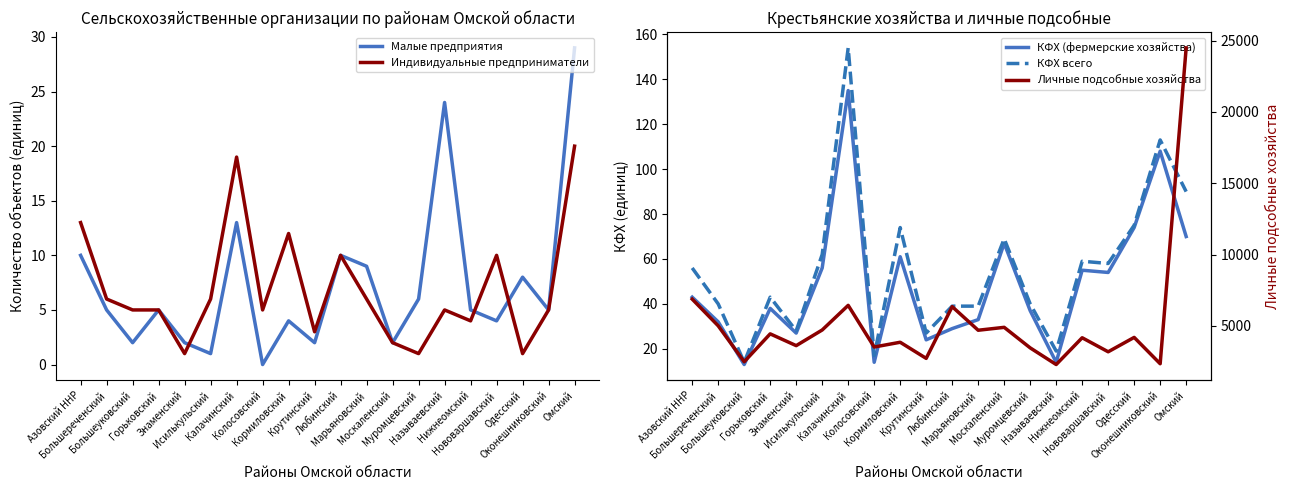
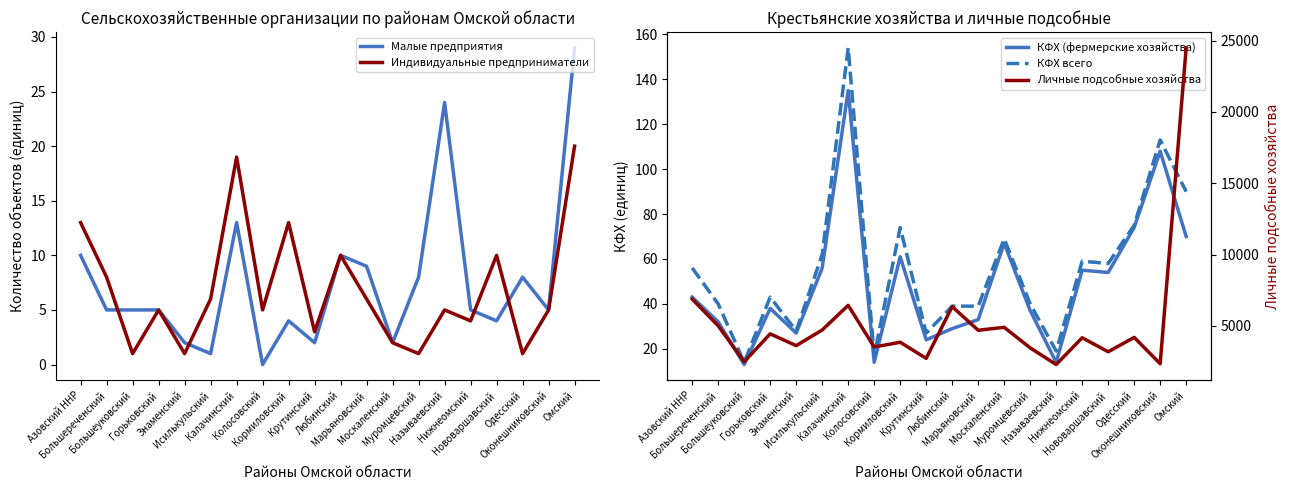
  {
    "Сельскохозяйственные организации по районам Омской области": {
      "Малые предприятия": {
        "Азовский ННР": 10,
        "Большереченский": 5,
-       "Большеуковский": 2,
+       "Большеуковский": 5,
        "Знаменский": 2,
        "Исилькульский": 1,
        "Калачинский": 13,
        "Колосовский": 0,
        "Кормиловский": 4,
        "Крутинский": 2,
        "Марьяновский": 9,
-       "Муромцевский": 6,
+       "Муромцевский": 8,
        "Называевский": 24,
        "Нижнеомский": 5,
        "Нововаршавский": 4,
        "Одесский": 8
      },
      "Индивидуальные предприниматели": {
        "Азовский ННР": 13,
-       "Большереченский": 6,
-       "Большеуковский": 5,
+       "Большереченский": 8,
+       "Большеуковский": 1,
        "Знаменский": 1,
        "Исилькульский": 6,
        "Калачинский": 19,
        "Колосовский": 5,
-       "Кормиловский": 12,
+       "Кормиловский": 13,
        "Крутинский": 3,
        "Марьяновский": 6,
        "Муромцевский": 1,
        "Называевский": 5,
        "Нижнеомский": 4,
        "Нововаршавский": 10,
        "Одесский": 1,
        "Омский": 20
      }
    }
  }
